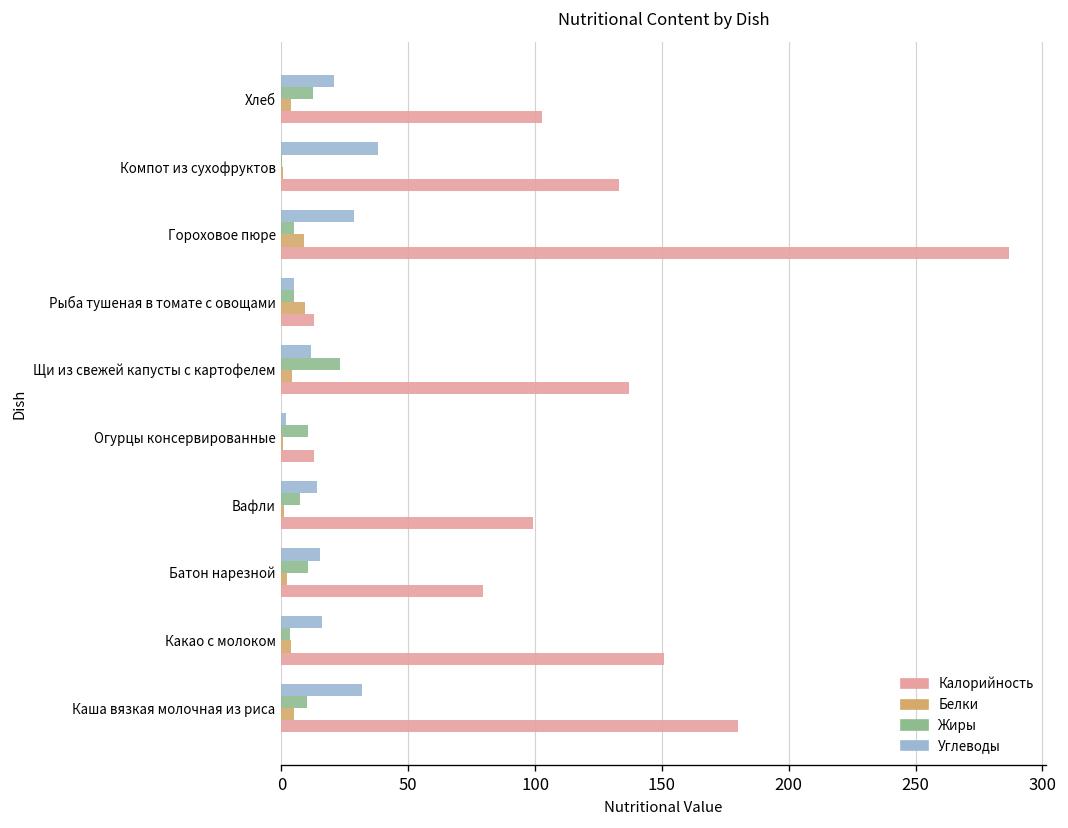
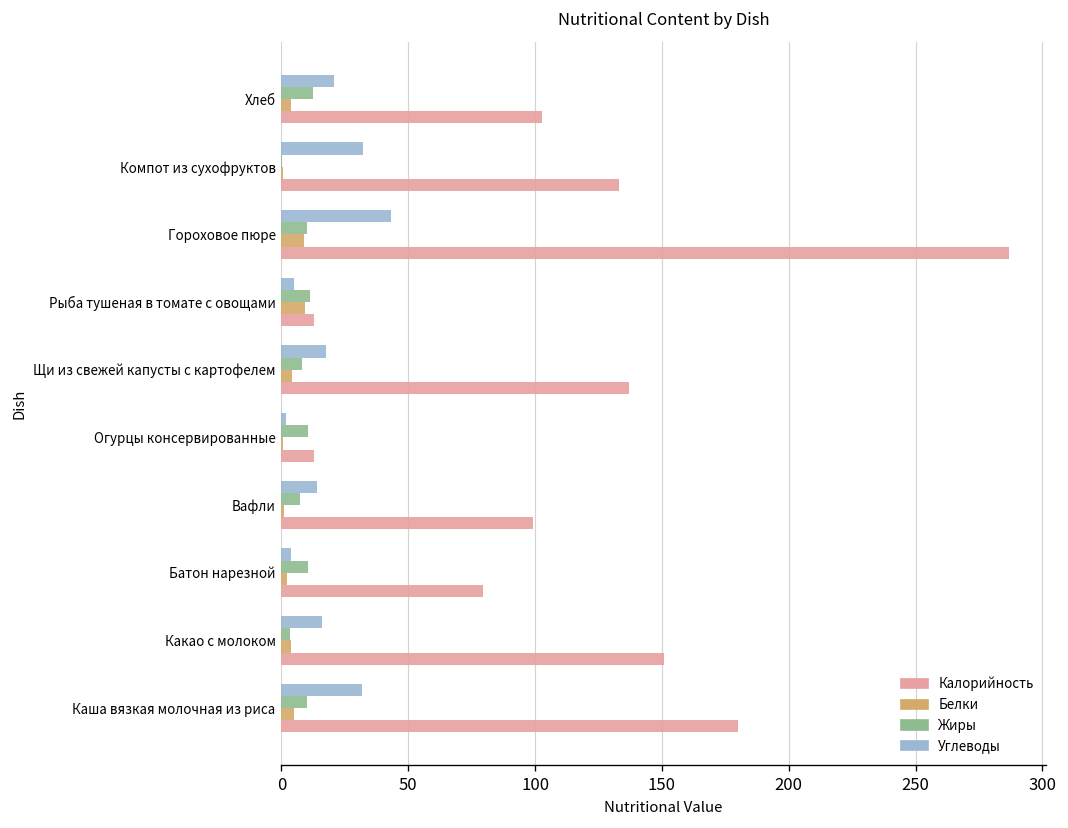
  {
    "Жиры": {
      "Хлеб": 12,
-     "Гороховое пюре": 5,
-     "Рыба тушеная в томате с овощами": 5,
-     "Щи из свежей капусты с картофелем": 23,
+     "Гороховое пюре": 10,
+     "Рыба тушеная в томате с овощами": 11,
+     "Щи из свежей капусты с картофелем": 8,
      "Огурцы консервированные": 11,
      "Вафли": 7,
      "Батон нарезной": 10,
      "Какао с молоком": 3,
      "Каша вязкая молочная из риса": 10
    },
    "Углеводы": {
      "Хлеб": 21,
-     "Компот из сухофруктов": 38,
-     "Гороховое пюре": 29,
+     "Компот из сухофруктов": 32,
+     "Гороховое пюре": 43,
      "Рыба тушеная в томате с овощами": 5,
-     "Щи из свежей капусты с картофелем": 12,
+     "Щи из свежей капусты с картофелем": 18,
      "Огурцы консервированные": 2,
      "Вафли": 14,
-     "Батон нарезной": 15,
+     "Батон нарезной": 4,
      "Какао с молоком": 16,
      "Каша вязкая молочная из риса": 32
    }
  }
